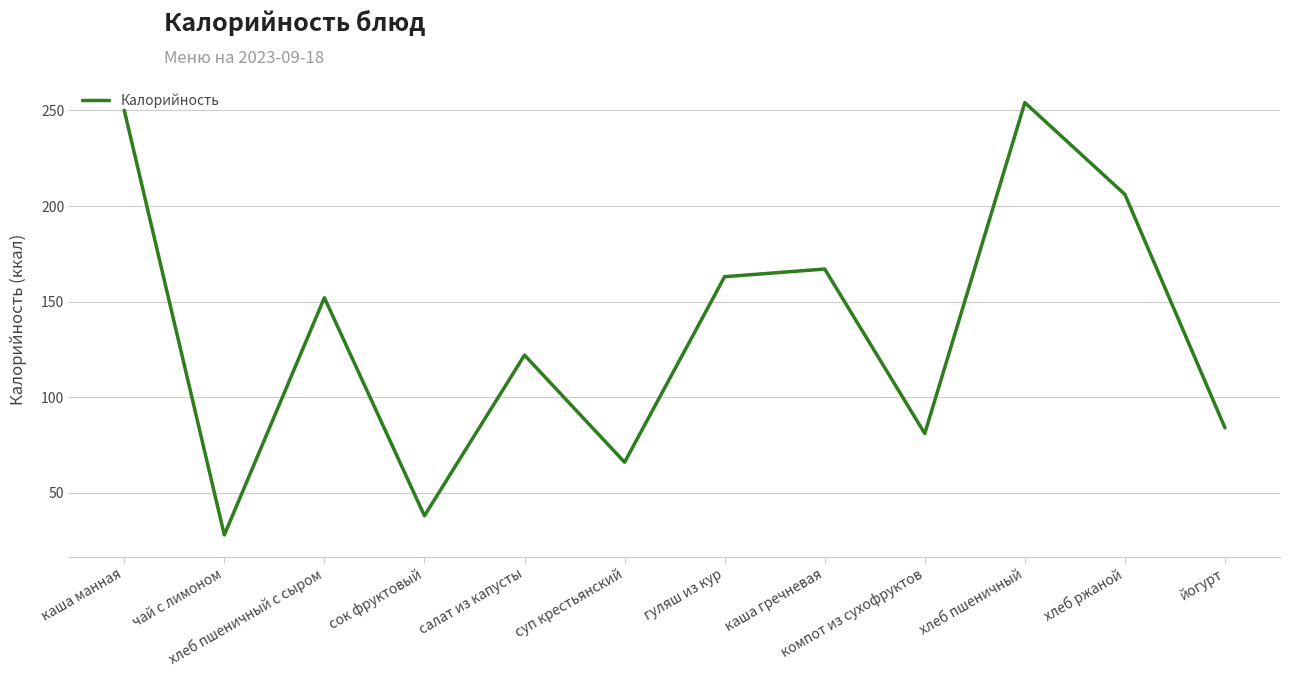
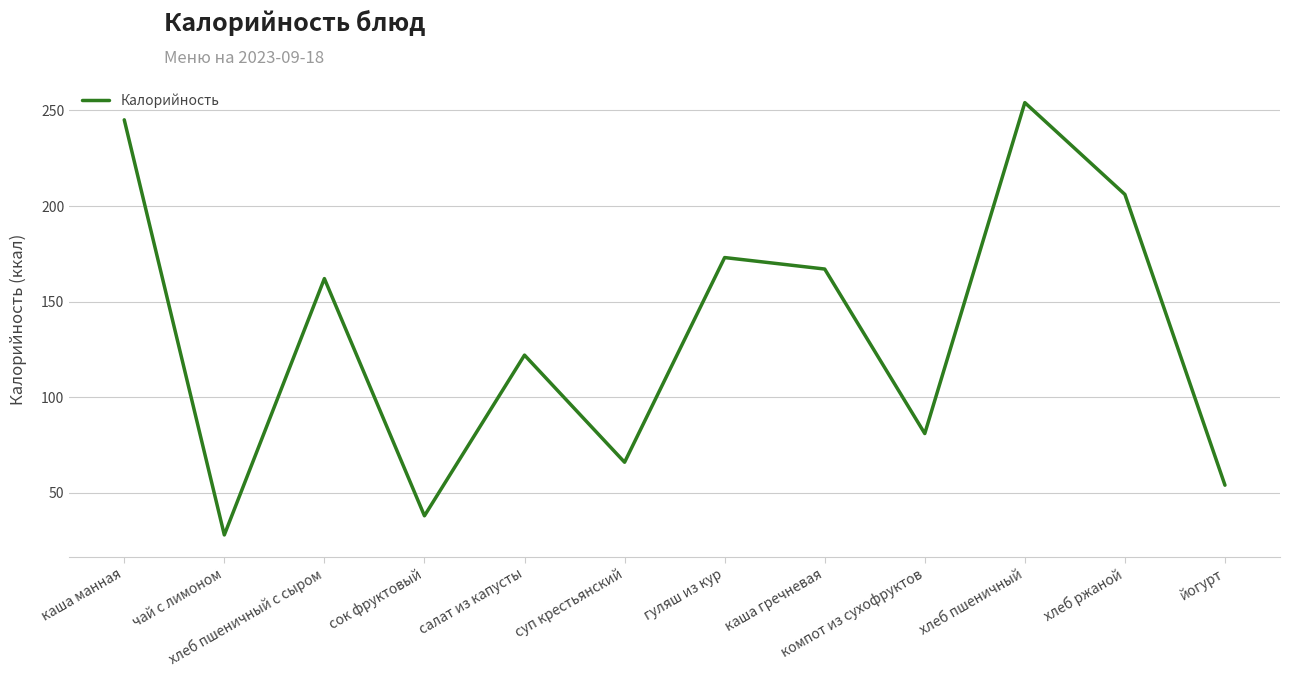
  {
-   "каша манная": 250,
+   "каша манная": 245,
    "чай с лимоном": 28,
-   "хлеб пшеничный с сыром": 152,
+   "хлеб пшеничный с сыром": 162,
    "сок фруктовый": 38,
    "салат из капусты": 122,
    "суп крестьянский": 66,
-   "гуляш из кур": 163,
+   "гуляш из кур": 173,
    "каша гречневая": 167,
    "компот из сухофруктов": 81,
    "хлеб пшеничный": 254,
    "хлеб ржаной": 206,
-   "йогурт": 84
+   "йогурт": 54
  }
